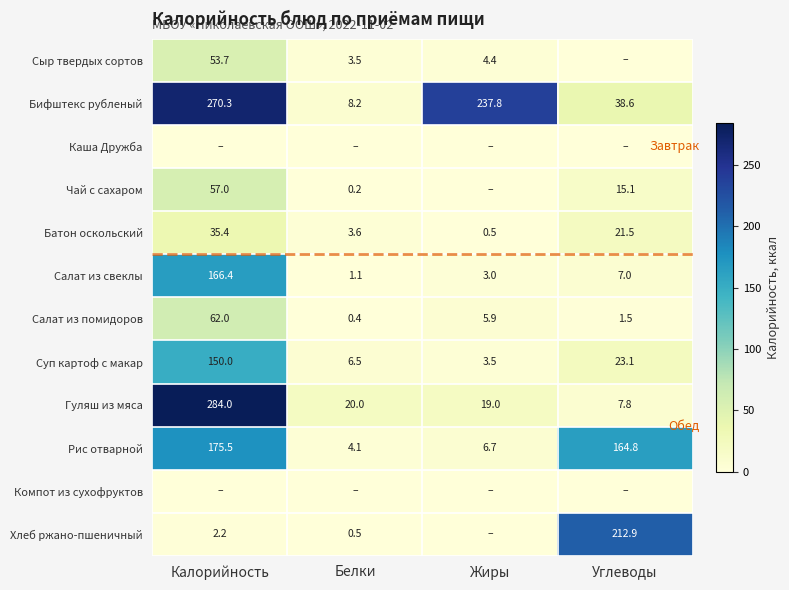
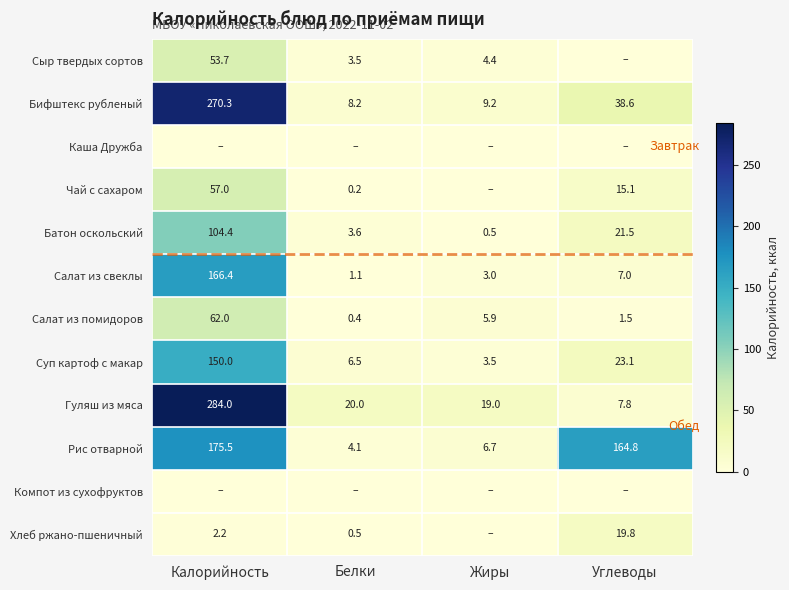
  {
    "Сыр твердых сортов": {
      "Калорийность": 53.7,
      "Белки": 3.5,
      "Жиры": 4.4
    },
    "Бифштекс рубленый": {
      "Калорийность": 270.3,
      "Белки": 8.2,
-     "Жиры": 237.8,
+     "Жиры": 9.2,
      "Углеводы": 38.6
    },
    "Чай с сахаром": {
      "Калорийность": 57.0,
      "Белки": 0.2,
      "Углеводы": 15.1
    },
    "Батон оскольский": {
-     "Калорийность": 35.4,
+     "Калорийность": 104.4,
      "Белки": 3.6,
      "Жиры": 0.5,
      "Углеводы": 21.5
    },
    "Салат из свеклы": {
      "Калорийность": 166.4,
      "Белки": 1.1,
      "Жиры": 3.0,
      "Углеводы": 7.0
    },
    "Салат из помидоров": {
      "Калорийность": 62.0,
      "Белки": 0.4,
      "Жиры": 5.9,
      "Углеводы": 1.5
    },
    "Суп картоф с макар": {
      "Калорийность": 150.0,
      "Белки": 6.5,
      "Жиры": 3.5,
      "Углеводы": 23.1
    },
    "Гуляш из мяса": {
      "Калорийность": 284.0,
      "Белки": 20.0,
      "Жиры": 19.0
    },
    "Рис отварной": {
      "Калорийность": 175.5,
      "Белки": 4.1,
      "Жиры": 6.7
    },
    "Хлеб ржано-пшеничный": {
      "Калорийность": 2.2,
      "Белки": 0.5,
-     "Углеводы": 212.9
+     "Углеводы": 19.8
    }
  }
